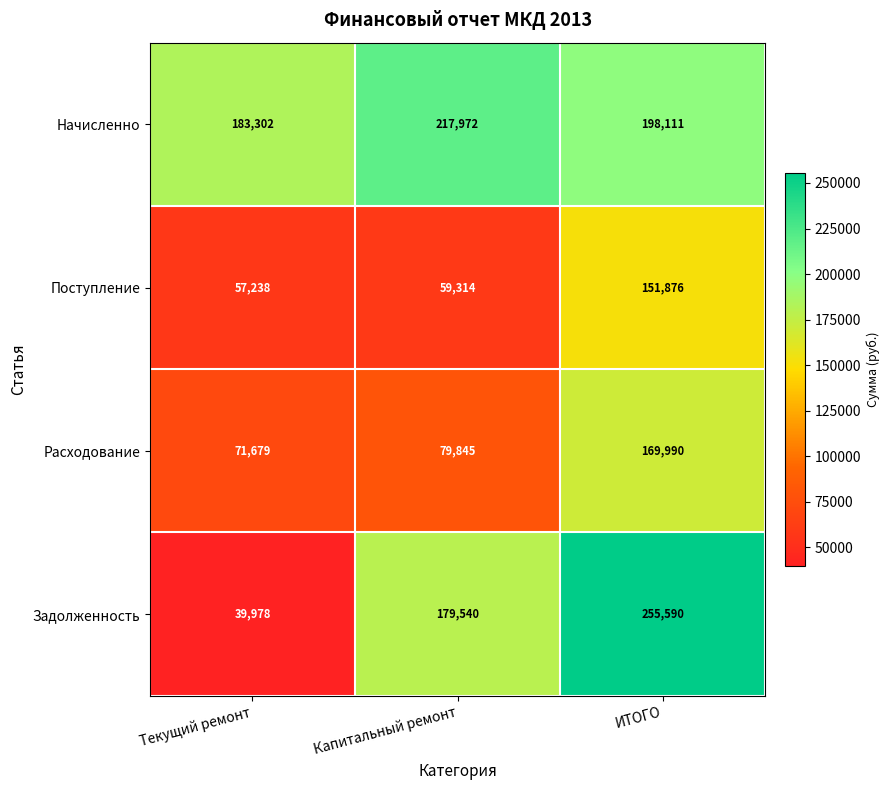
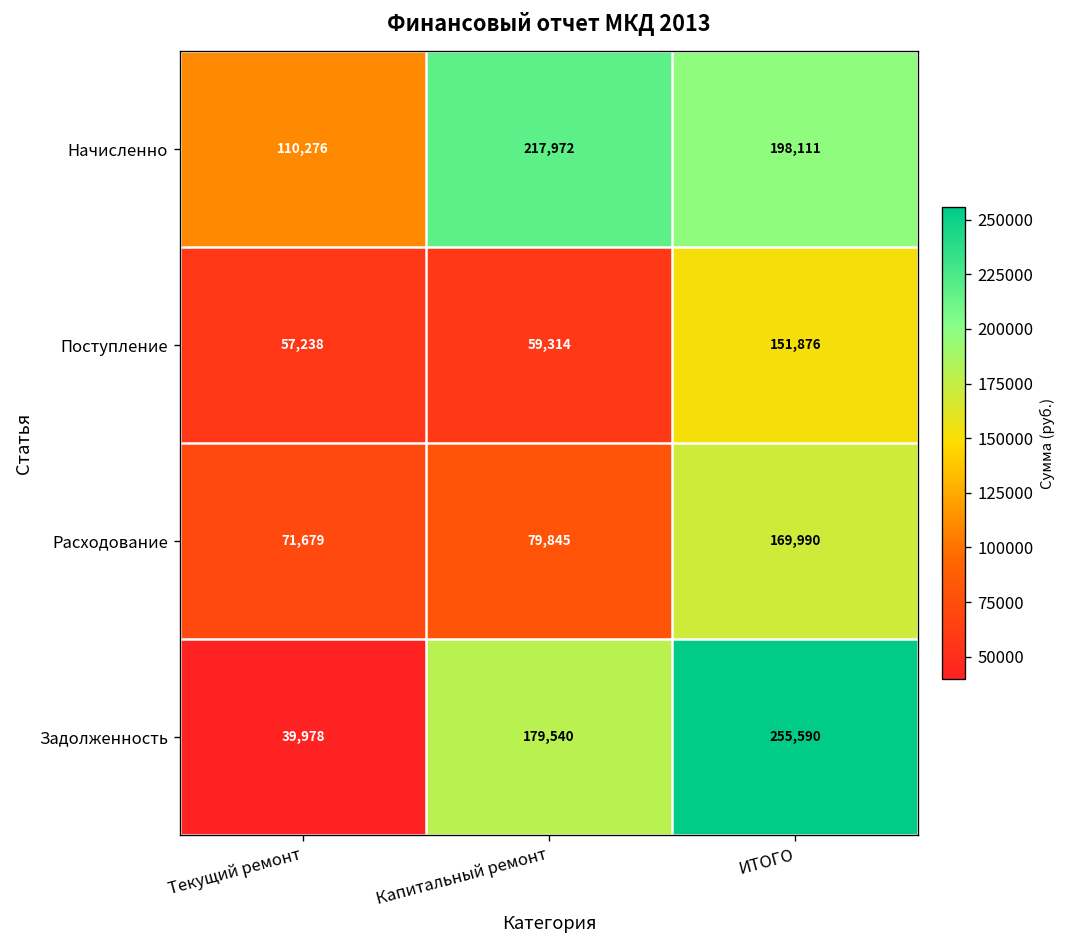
  {
    "Начисленно": {
-     "Текущий ремонт": "183,302",
+     "Текущий ремонт": "110,276",
      "Капитальный ремонт": "217,972",
      "ИТОГО": "198,111"
    },
    "Поступление": {
      "Текущий ремонт": "57,238",
      "Капитальный ремонт": "59,314",
      "ИТОГО": "151,876"
    },
    "Расходование": {
      "Текущий ремонт": "71,679",
      "Капитальный ремонт": "79,845",
      "ИТОГО": "169,990"
    },
    "Задолженность": {
      "Текущий ремонт": "39,978",
      "Капитальный ремонт": "179,540",
      "ИТОГО": "255,590"
    }
  }
